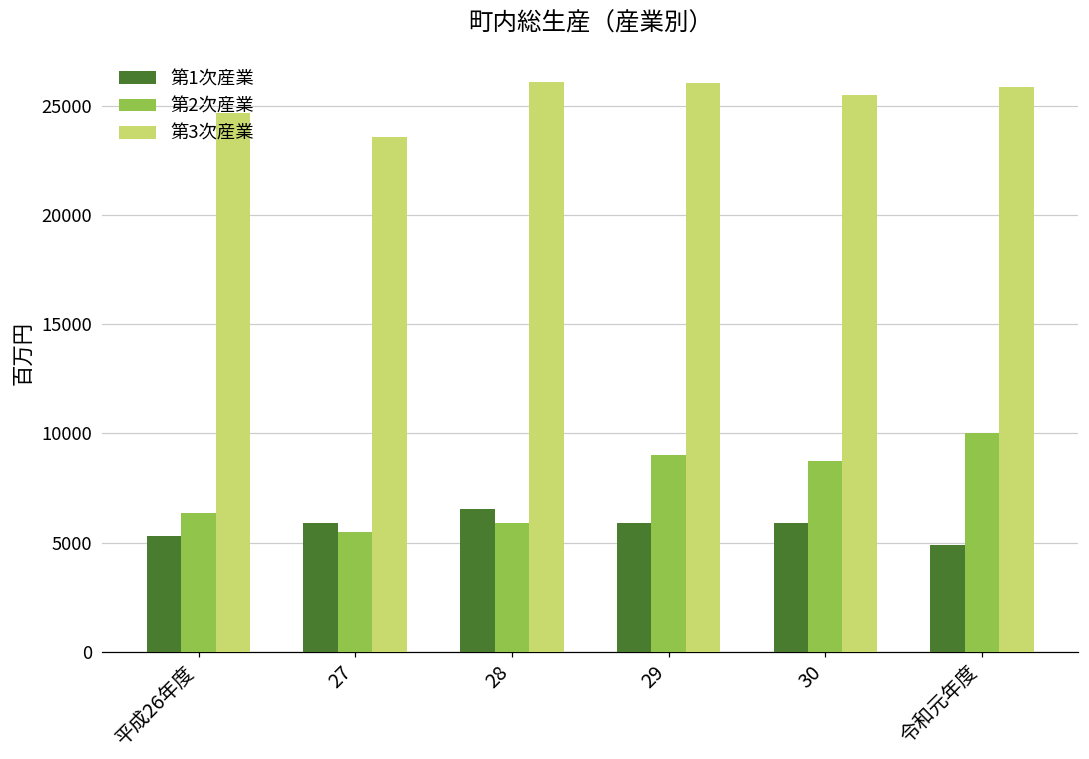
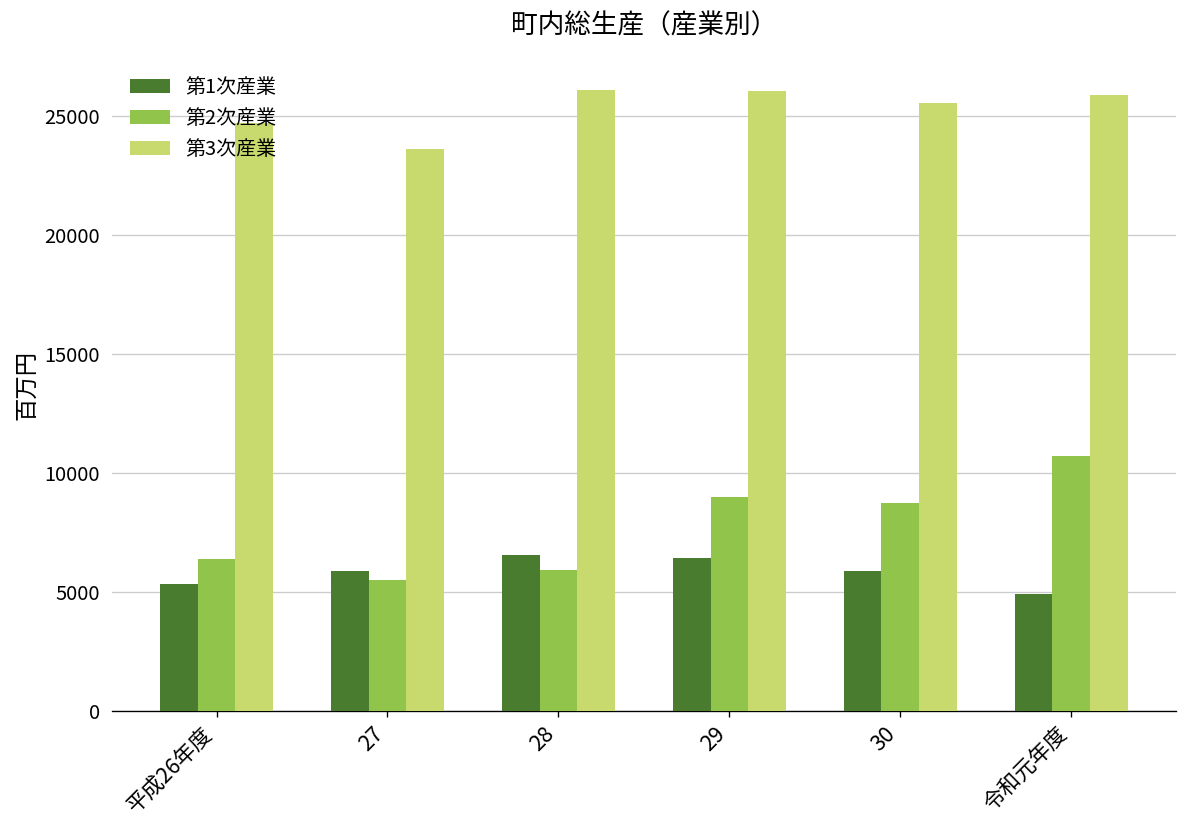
  {
    "第1次産業": {
      "平成26年度": 5300,
      "27": 5900,
      "28": 6600,
-     "29": 5900,
+     "29": 6400,
      "30": 5900,
      "令和元年度": 4900
    },
    "第2次産業": {
      "平成26年度": 6400,
      "27": 5500,
      "28": 5900,
      "29": 9000,
      "30": 8700,
-     "令和元年度": 10000
+     "令和元年度": 10700
    },
    "第3次産業": {
      "平成26年度": 24700,
      "27": 23600,
      "28": 26100,
      "29": 26000,
      "30": 25500,
      "令和元年度": 25900
    }
  }
